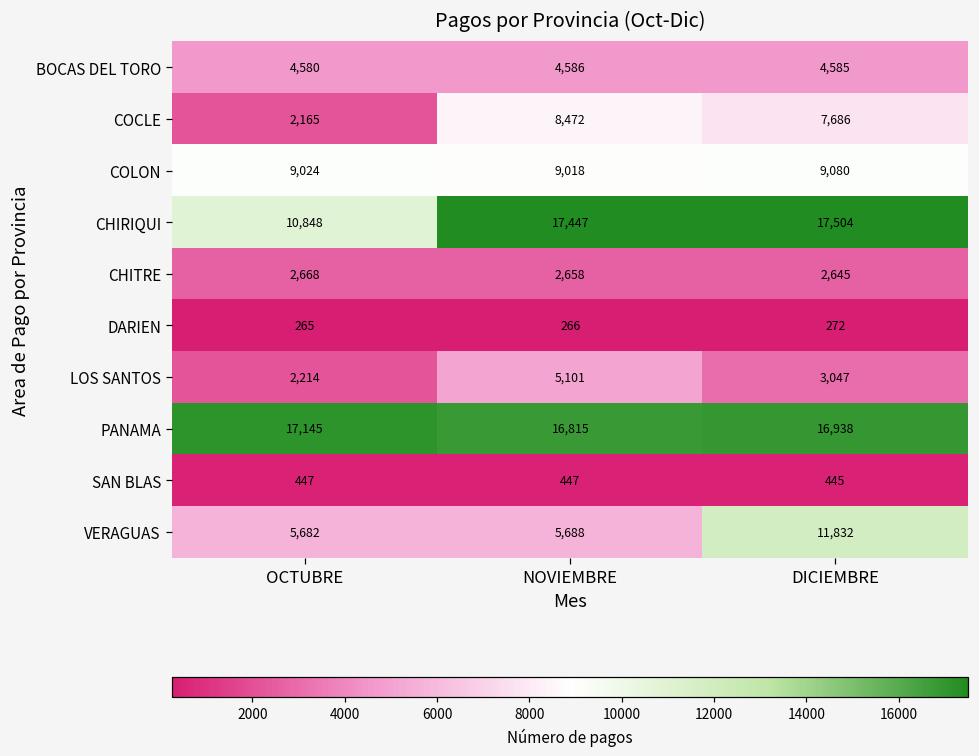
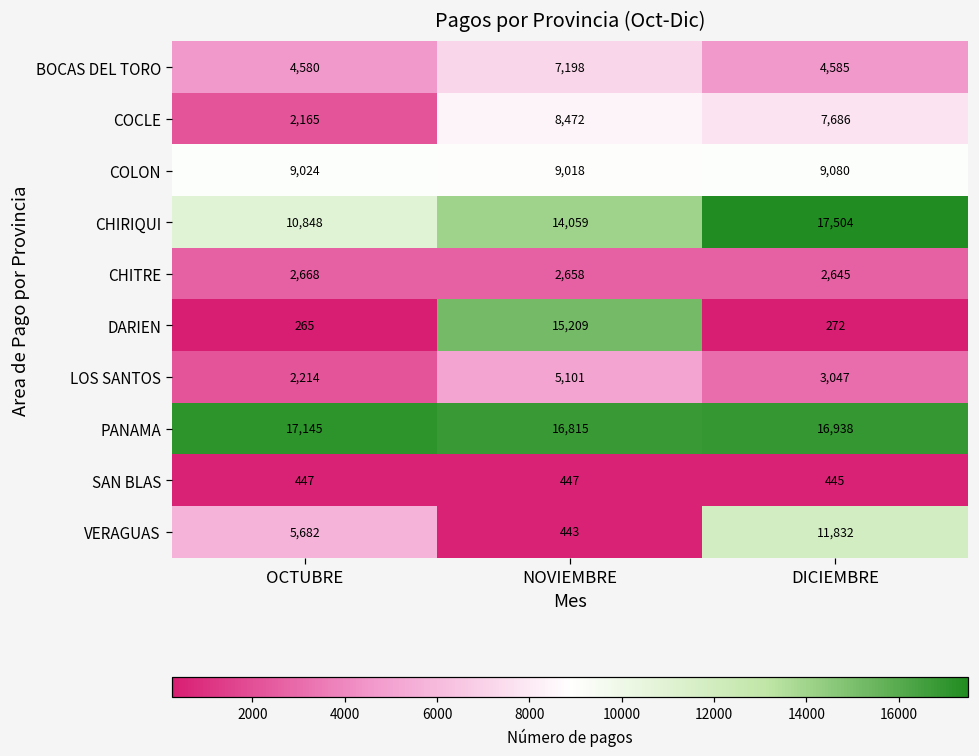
  {
    "BOCAS DEL TORO": {
      "OCTUBRE": "4,580",
-     "NOVIEMBRE": "4,586",
+     "NOVIEMBRE": "7,198",
      "DICIEMBRE": "4,585"
    },
    "COCLE": {
      "OCTUBRE": "2,165",
      "NOVIEMBRE": "8,472",
      "DICIEMBRE": "7,686"
    },
    "COLON": {
      "OCTUBRE": "9,024",
      "NOVIEMBRE": "9,018",
      "DICIEMBRE": "9,080"
    },
    "CHIRIQUI": {
      "OCTUBRE": "10,848",
-     "NOVIEMBRE": "17,447",
+     "NOVIEMBRE": "14,059",
      "DICIEMBRE": "17,504"
    },
    "CHITRE": {
      "OCTUBRE": "2,668",
      "NOVIEMBRE": "2,658",
      "DICIEMBRE": "2,645"
    },
    "DARIEN": {
      "OCTUBRE": "265",
-     "NOVIEMBRE": "266",
+     "NOVIEMBRE": "15,209",
      "DICIEMBRE": "272"
    },
    "LOS SANTOS": {
      "OCTUBRE": "2,214",
      "NOVIEMBRE": "5,101",
      "DICIEMBRE": "3,047"
    },
    "PANAMA": {
      "OCTUBRE": "17,145",
      "NOVIEMBRE": "16,815",
      "DICIEMBRE": "16,938"
    },
    "SAN BLAS": {
      "OCTUBRE": "447",
      "NOVIEMBRE": "447",
      "DICIEMBRE": "445"
    },
    "VERAGUAS": {
      "OCTUBRE": "5,682",
-     "NOVIEMBRE": "5,688",
+     "NOVIEMBRE": "443",
      "DICIEMBRE": "11,832"
    }
  }
